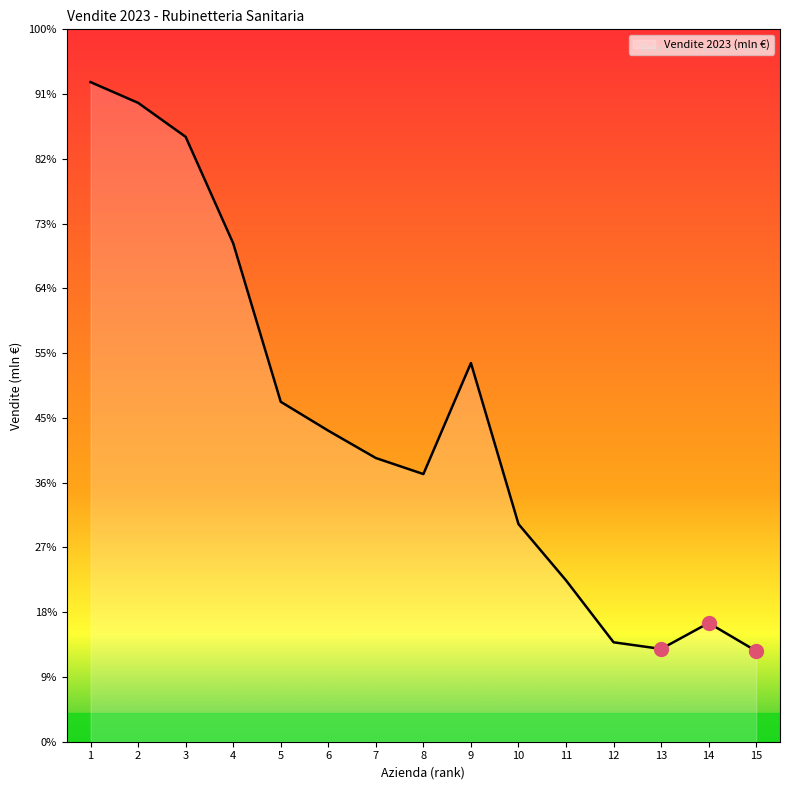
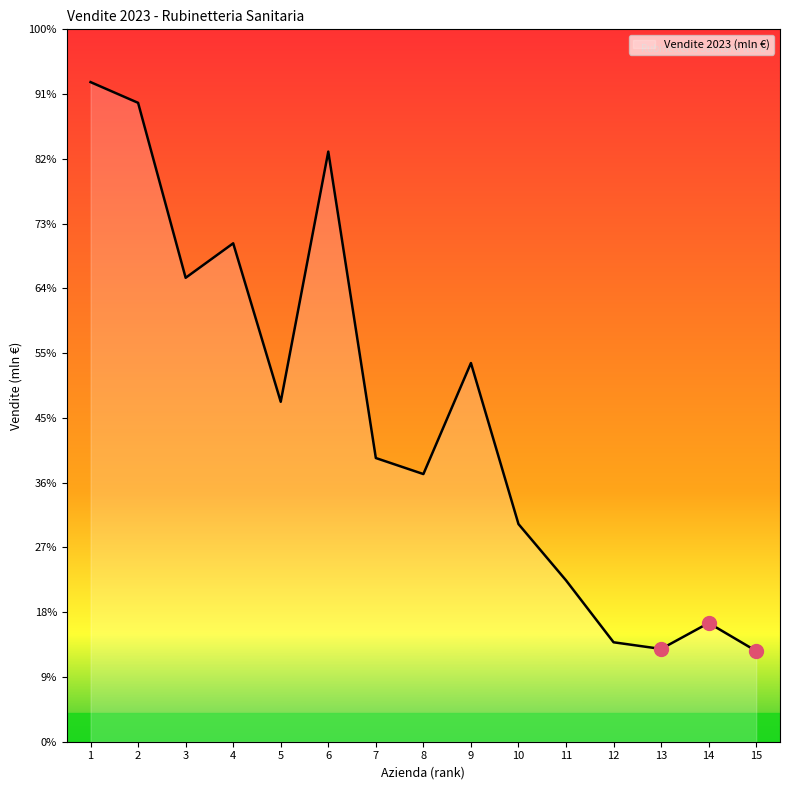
  {
    "Vendite 2023 (mln €)": {
      "1": "93%",
      "2": "90%",
-     "3": "85%",
+     "3": "65%",
      "4": "70%",
      "5": "48%",
-     "6": "44%",
+     "6": "83%",
      "7": "40%",
      "8": "38%",
      "9": "53%",
      "10": "31%",
      "11": "23%",
      "12": "14%"
    }
  }
